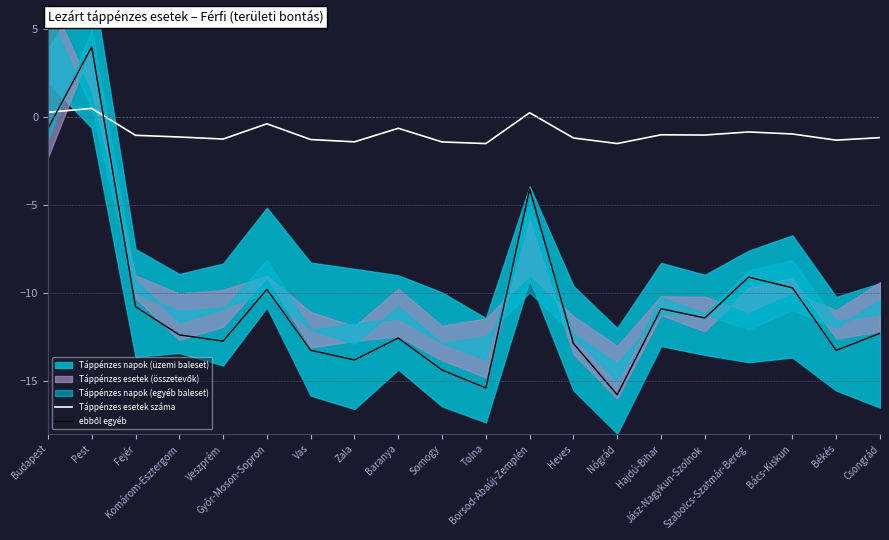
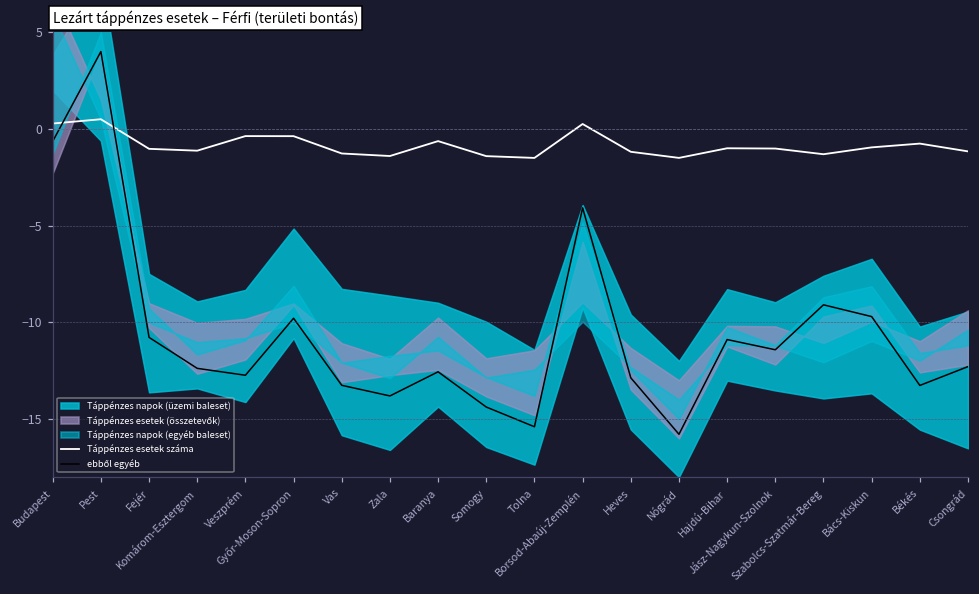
  {
    "Táppénzes esetek száma": {
      "Budapest": 0.3,
      "Pest": 0.5,
      "Fejér": -1.0,
      "Komárom-Esztergom": -1.1,
-     "Veszprém": -1.2,
+     "Veszprém": -0.4,
      "Győr-Moson-Sopron": -0.4,
      "Vas": -1.3,
      "Zala": -1.4,
      "Baranya": -0.6,
      "Somogy": -1.4,
      "Tolna": -1.5,
      "Borsod-Abaúj-Zemplén": 0.3,
      "Heves": -1.2,
      "Nógrád": -1.5,
      "Hajdú-Bihar": -1.0,
      "Jász-Nagykun-Szolnok": -1.0,
-     "Szabolcs-Szatmár-Bereg": -0.8,
+     "Szabolcs-Szatmár-Bereg": -1.3,
      "Bács-Kiskun": -1.0,
-     "Békés": -1.3,
+     "Békés": -0.8,
      "Csongrád": -1.2
    },
    "ebből egyéb": {
      "Budapest": -0.6,
      "Fejér": -10.8,
      "Komárom-Esztergom": -12.4,
      "Veszprém": -12.7,
      "Győr-Moson-Sopron": -9.8,
      "Vas": -13.3,
      "Zala": -13.8,
      "Baranya": -12.6,
      "Somogy": -14.4,
      "Tolna": -15.4,
      "Heves": -12.9,
      "Nógrád": -15.8,
      "Hajdú-Bihar": -10.9,
      "Jász-Nagykun-Szolnok": -11.4,
      "Szabolcs-Szatmár-Bereg": -9.1,
      "Bács-Kiskun": -9.7,
      "Békés": -13.3,
      "Csongrád": -12.3
    }
  }
